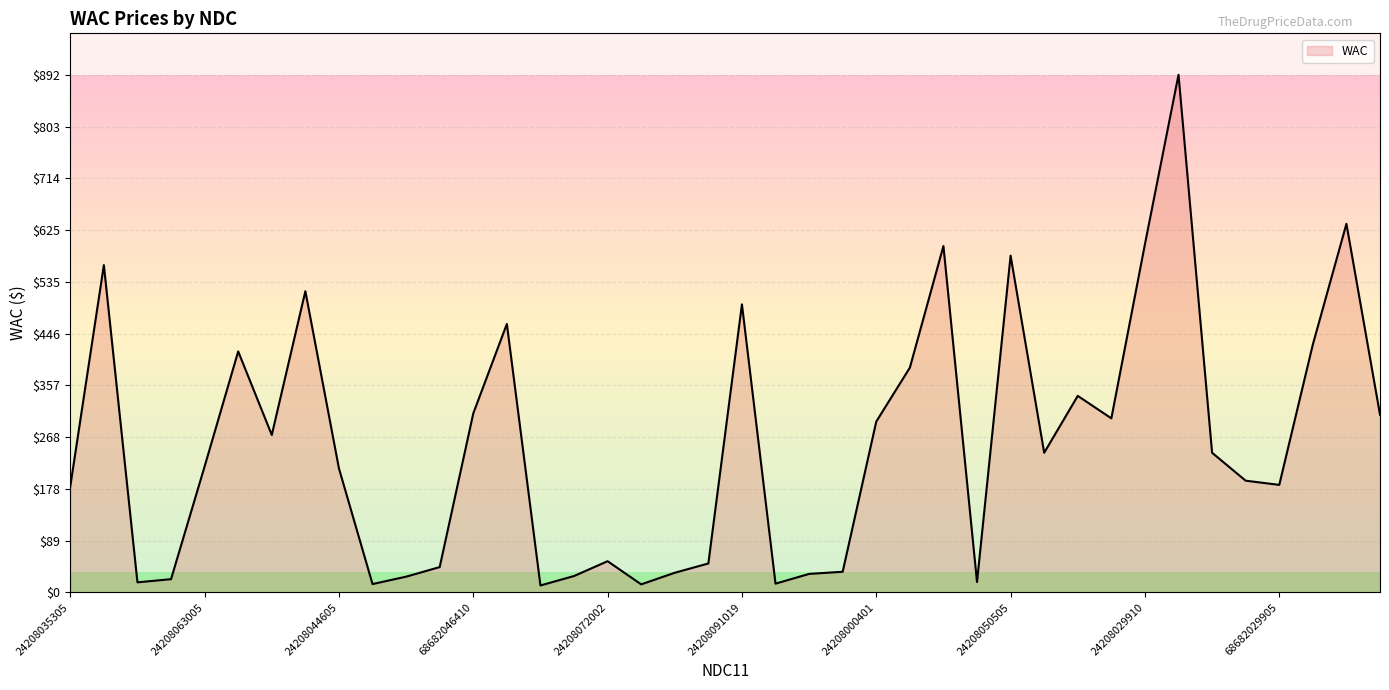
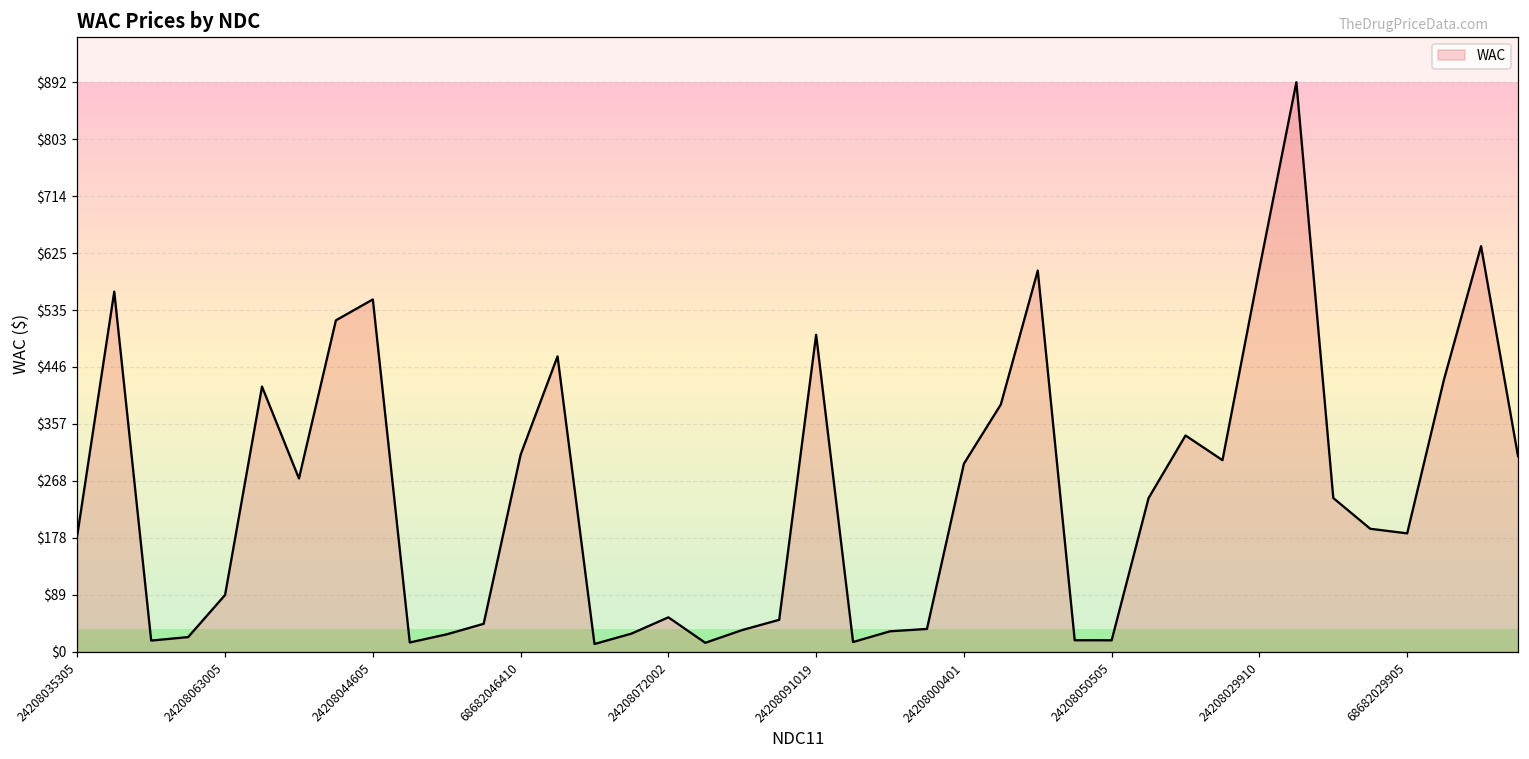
  {
    "24208035305": "$180",
-   "24208063005": "$220",
-   "24208044605": "$210",
+   "24208063005": "$90",
+   "24208044605": "$550",
    "68682046410": "$310",
    "24208072002": "$50",
    "24208091019": "$500",
    "24208000401": "$290",
-   "24208050505": "$580",
+   "24208050505": "$20",
    "24208029910": "$600",
    "68682029905": "$190"
  }
